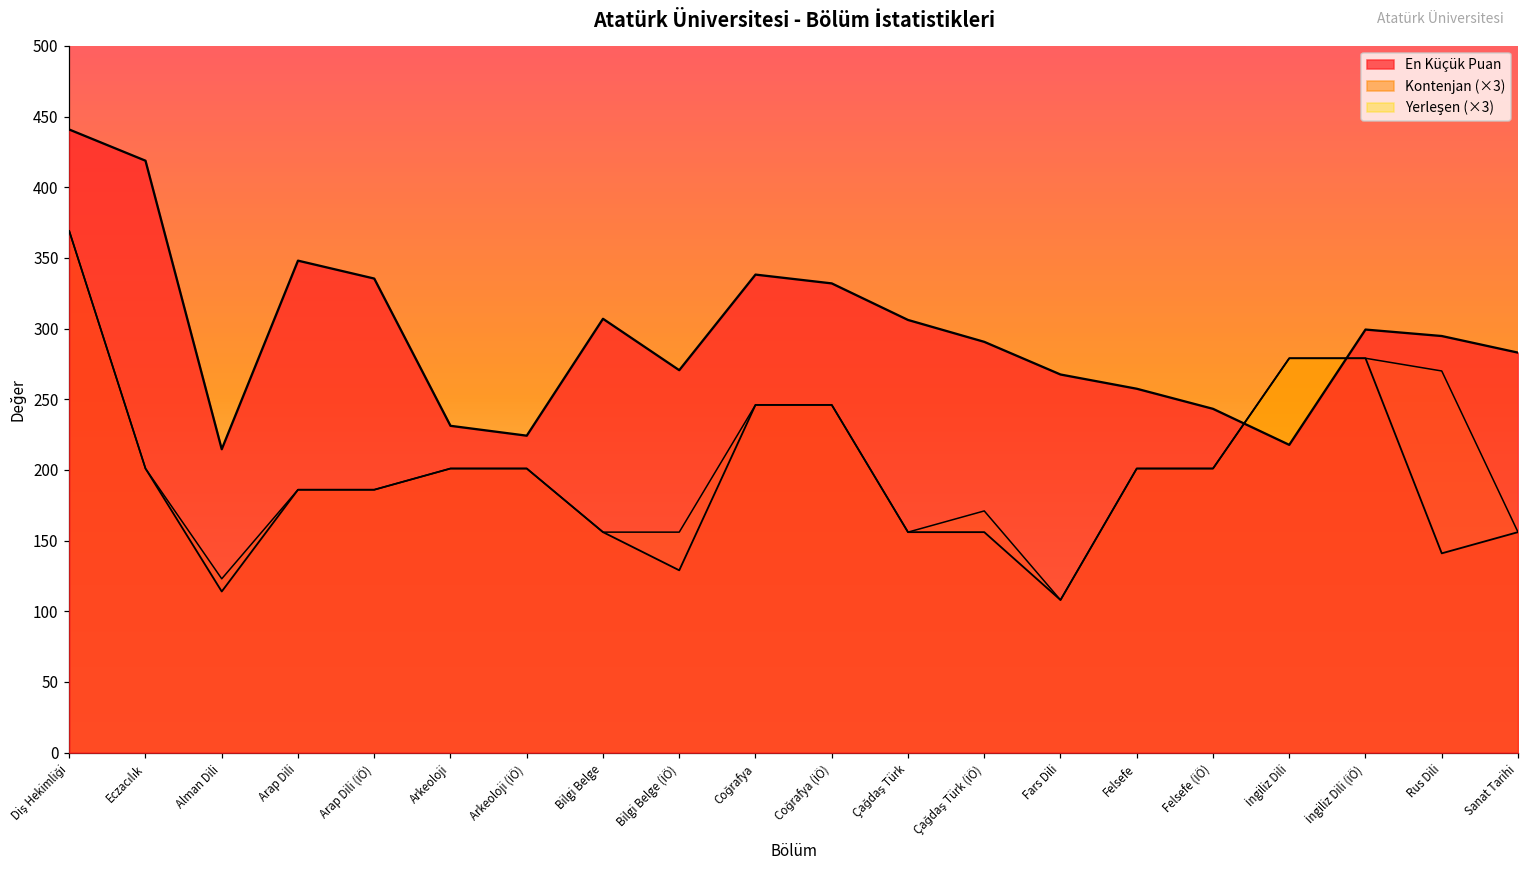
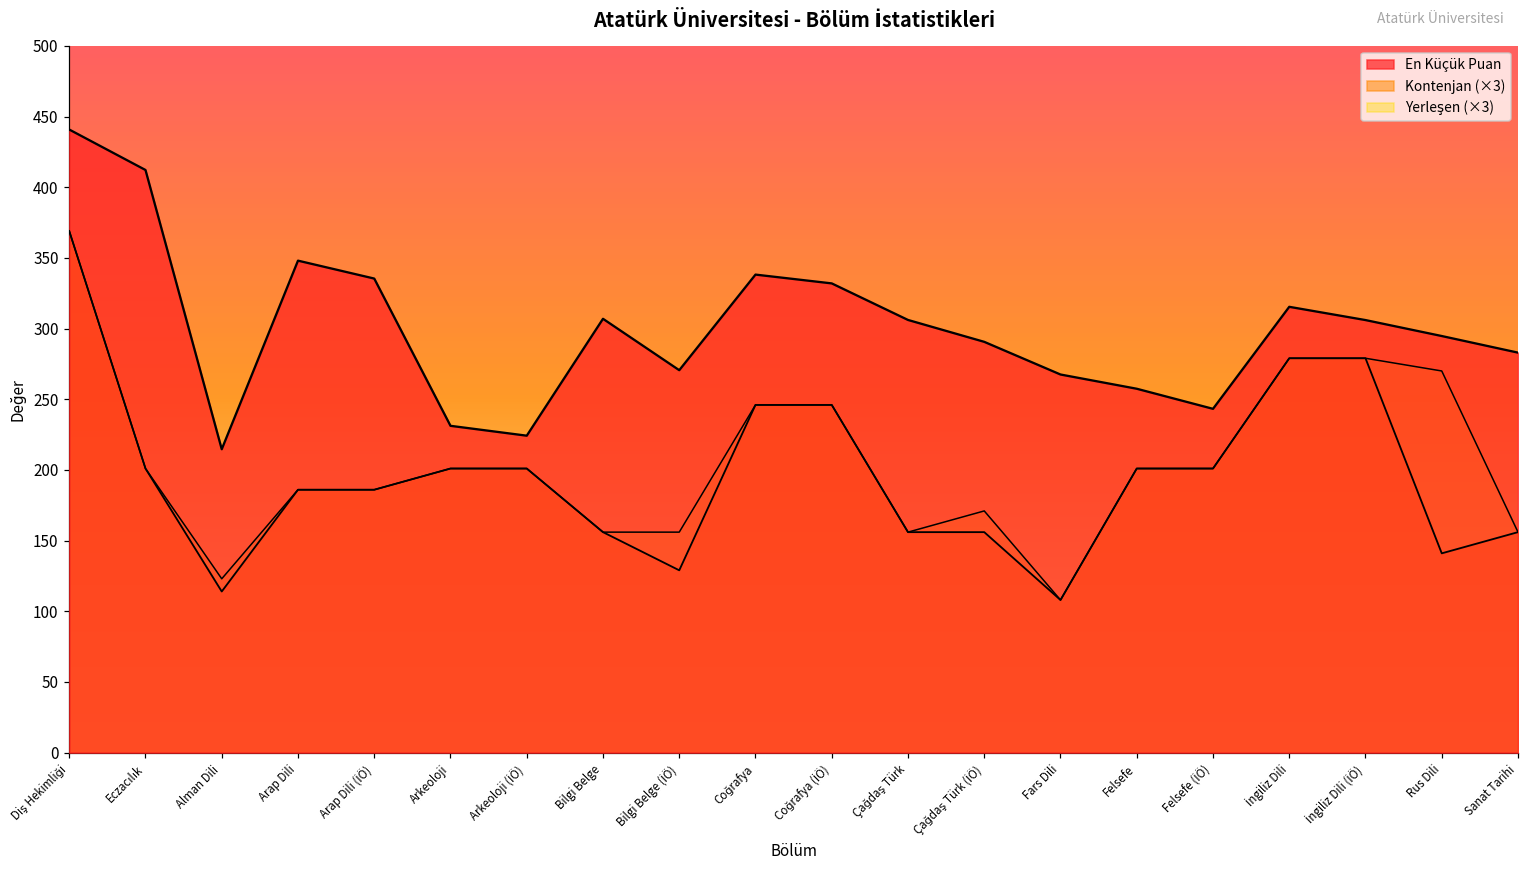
  {
    "En Küçük Puan": {
      "Diş Hekimliği": 441,
-     "Eczacılık": 419,
+     "Eczacılık": 412,
      "Alman Dili": 215,
      "Arap Dili": 348,
      "Arap Dili (İÖ)": 335,
      "Arkeoloji": 231,
      "Arkeoloji (İÖ)": 224,
      "Bilgi Belge": 307,
      "Bilgi Belge (İÖ)": 271,
      "Coğrafya": 338,
      "Coğrafya (İÖ)": 332,
      "Çağdaş Türk": 306,
      "Çağdaş Türk (İÖ)": 291,
      "Fars Dili": 268,
      "Felsefe": 257,
      "Felsefe (İÖ)": 243,
-     "İngiliz Dili": 218,
-     "İngiliz Dili (İÖ)": 299,
+     "İngiliz Dili": 315,
+     "İngiliz Dili (İÖ)": 306,
      "Rus Dili": 295,
      "Sanat Tarihi": 283
    },
    "Kontenjan (×3)": {
      "Alman Dili": 114,
      "Bilgi Belge (İÖ)": 129,
      "Çağdaş Türk (İÖ)": 156,
      "Rus Dili": 141
    },
    "Yerleşen (×3)": {
      "Alman Dili": 123,
      "Bilgi Belge (İÖ)": 156,
      "Çağdaş Türk (İÖ)": 171,
      "Rus Dili": 270
    }
  }
